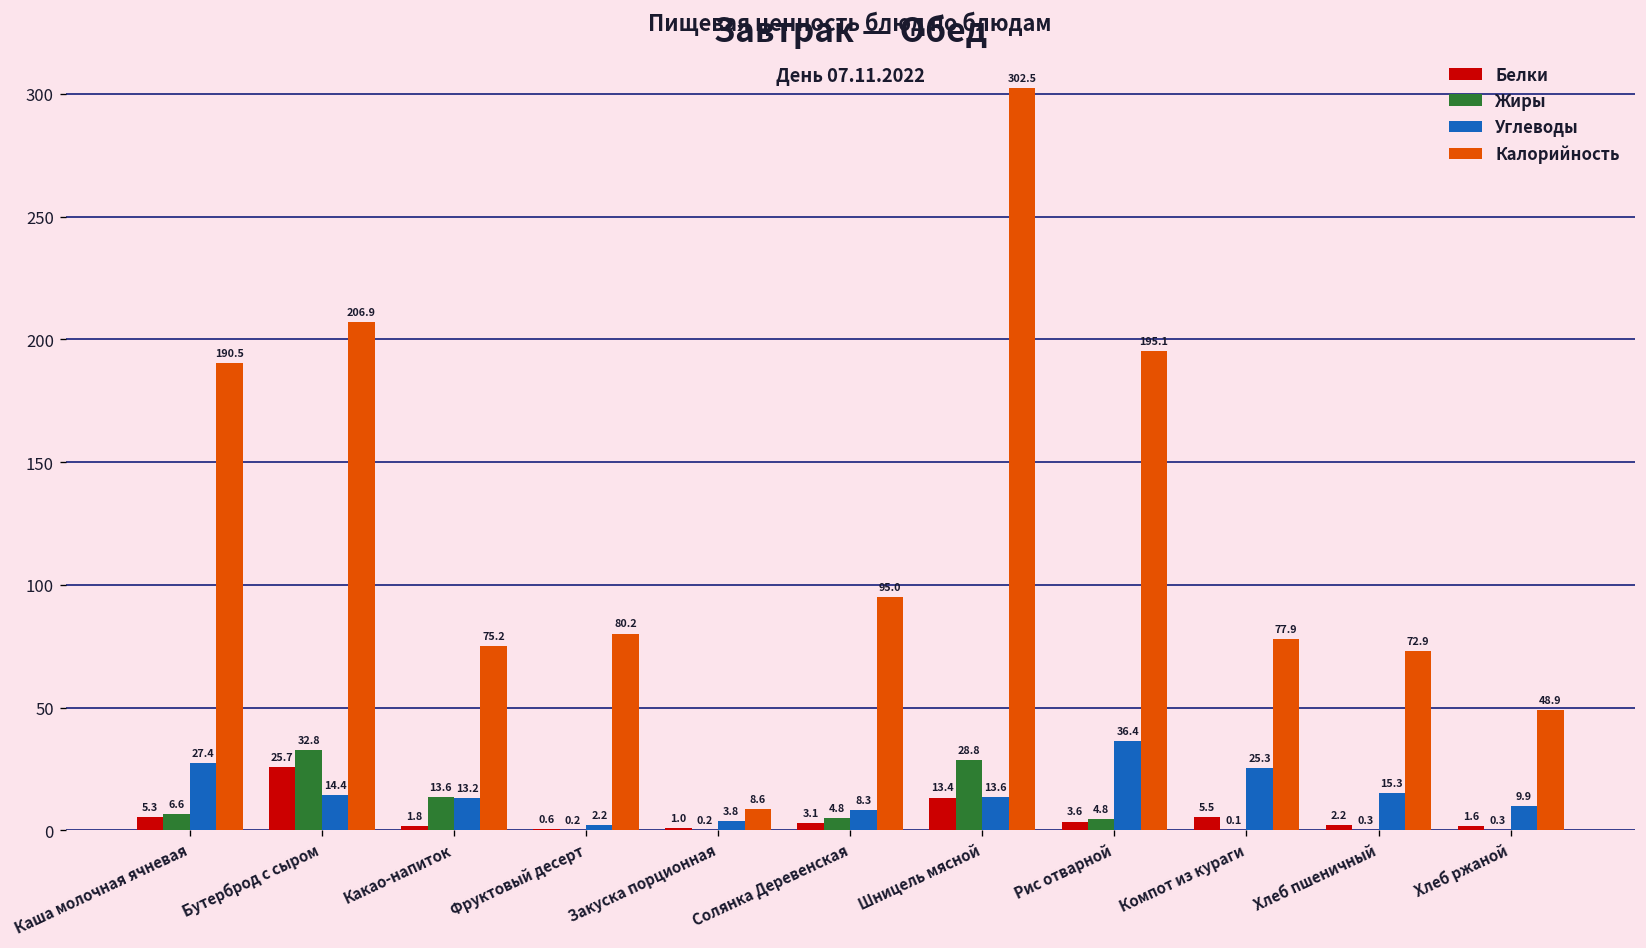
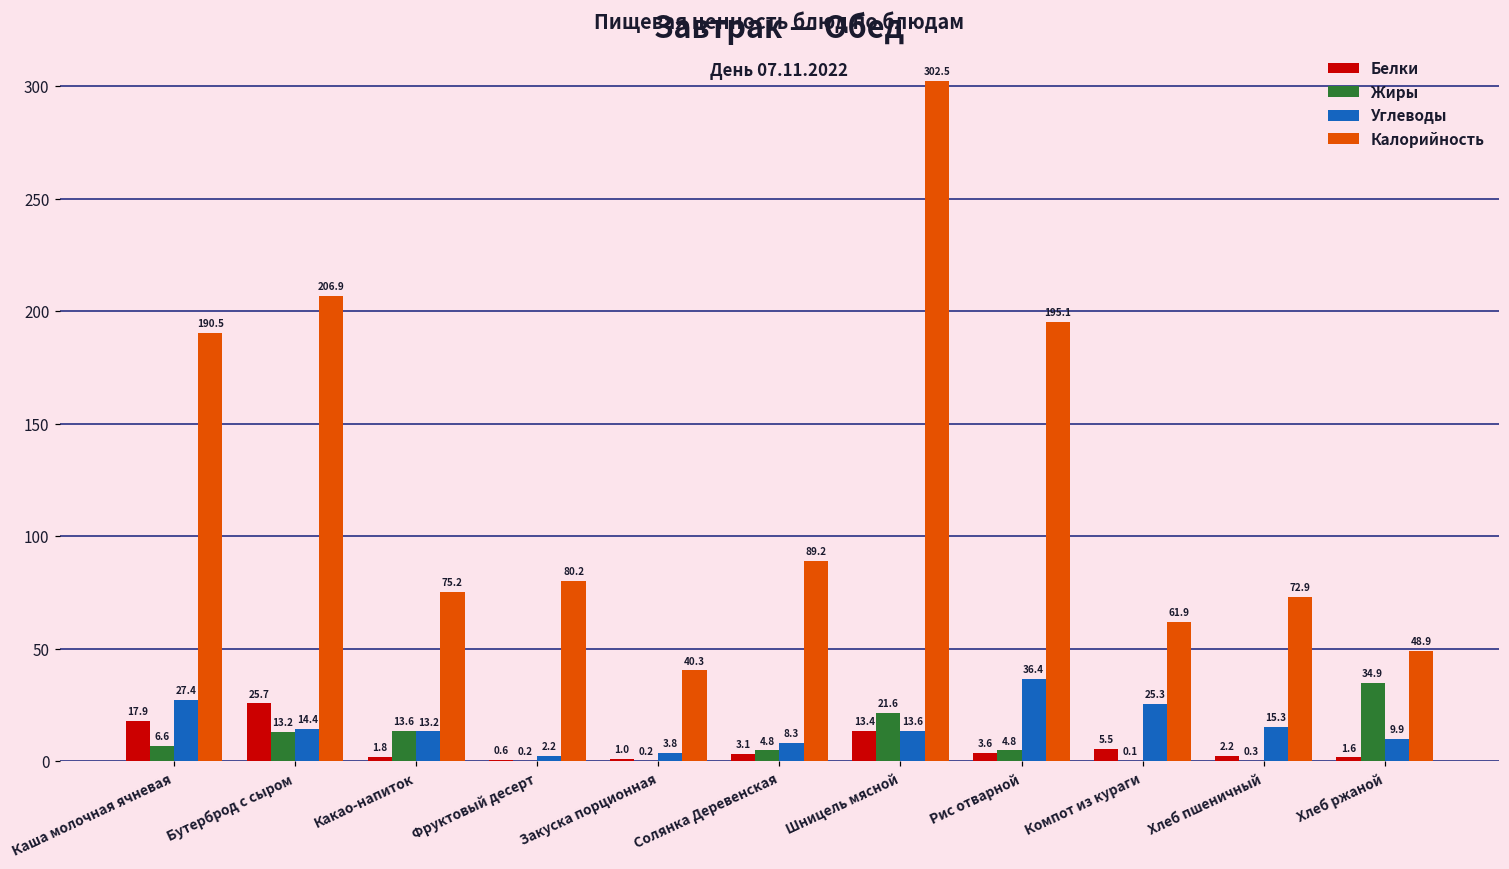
  {
    "Белки": {
-     "Каша молочная ячневая": 5.3,
+     "Каша молочная ячневая": 17.9,
      "Бутерброд с сыром": 25.7,
      "Какао-напиток": 1.8,
      "Фруктовый десерт": 0.6,
      "Закуска порционная": 1.0,
      "Солянка Деревенская": 3.1,
      "Шницель мясной": 13.4,
      "Рис отварной": 3.6,
      "Компот из кураги": 5.5,
      "Хлеб пшеничный": 2.2,
      "Хлеб ржаной": 1.6
    },
    "Жиры": {
      "Каша молочная ячневая": 6.6,
-     "Бутерброд с сыром": 32.8,
+     "Бутерброд с сыром": 13.2,
      "Какао-напиток": 13.6,
      "Фруктовый десерт": 0.2,
      "Закуска порционная": 0.2,
      "Солянка Деревенская": 4.8,
-     "Шницель мясной": 28.8,
+     "Шницель мясной": 21.6,
      "Рис отварной": 4.8,
      "Компот из кураги": 0.1,
      "Хлеб пшеничный": 0.3,
-     "Хлеб ржаной": 0.3
+     "Хлеб ржаной": 34.9
    },
    "Углеводы": {
      "Каша молочная ячневая": 27.4,
      "Бутерброд с сыром": 14.4,
      "Какао-напиток": 13.2,
      "Фруктовый десерт": 2.2,
      "Закуска порционная": 3.8,
      "Солянка Деревенская": 8.3,
      "Шницель мясной": 13.6,
      "Рис отварной": 36.4,
      "Компот из кураги": 25.3,
      "Хлеб пшеничный": 15.3,
      "Хлеб ржаной": 9.9
    },
    "Калорийность": {
      "Каша молочная ячневая": 190.5,
      "Бутерброд с сыром": 206.9,
      "Какао-напиток": 75.2,
      "Фруктовый десерт": 80.2,
-     "Закуска порционная": 8.6,
-     "Солянка Деревенская": 95.0,
+     "Закуска порционная": 40.3,
+     "Солянка Деревенская": 89.2,
      "Шницель мясной": 302.5,
      "Рис отварной": 195.1,
-     "Компот из кураги": 77.9,
+     "Компот из кураги": 61.9,
      "Хлеб пшеничный": 72.9,
      "Хлеб ржаной": 48.9
    }
  }
